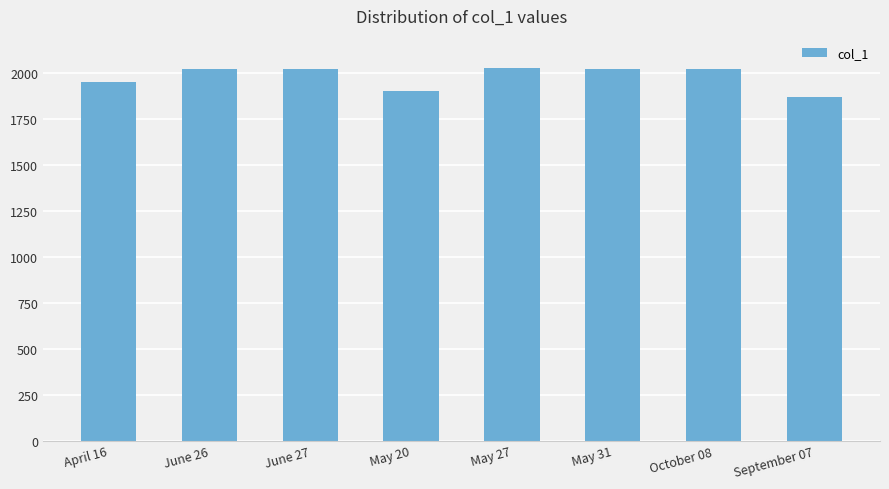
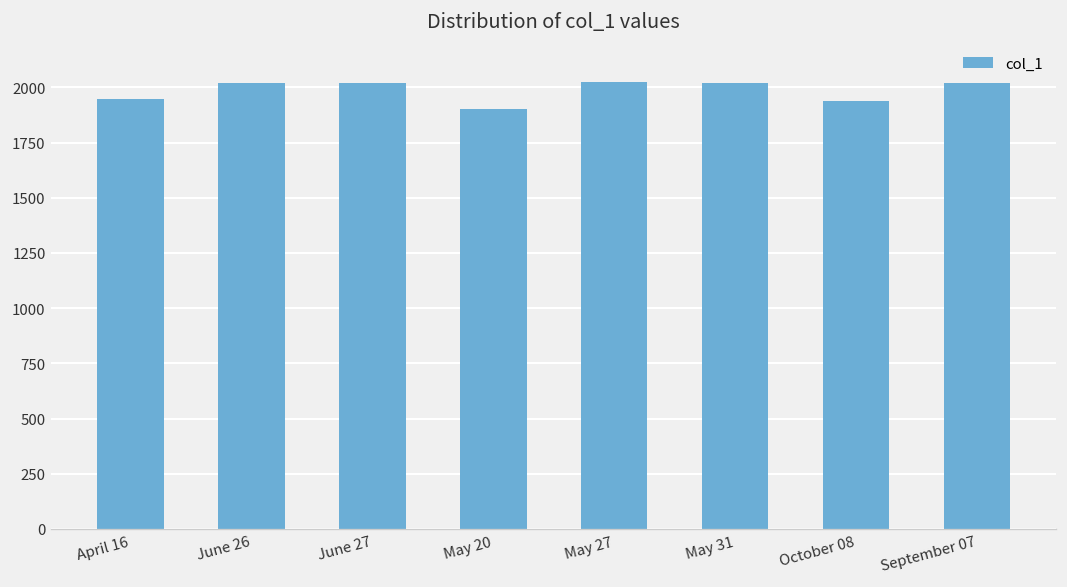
  {
    "April 16": 1950,
    "June 26": 2020,
    "June 27": 2020,
    "May 20": 1900,
    "May 27": 2020,
    "May 31": 2020,
-   "October 08": 2020,
-   "September 07": 1870
+   "October 08": 1940,
+   "September 07": 2020
  }
